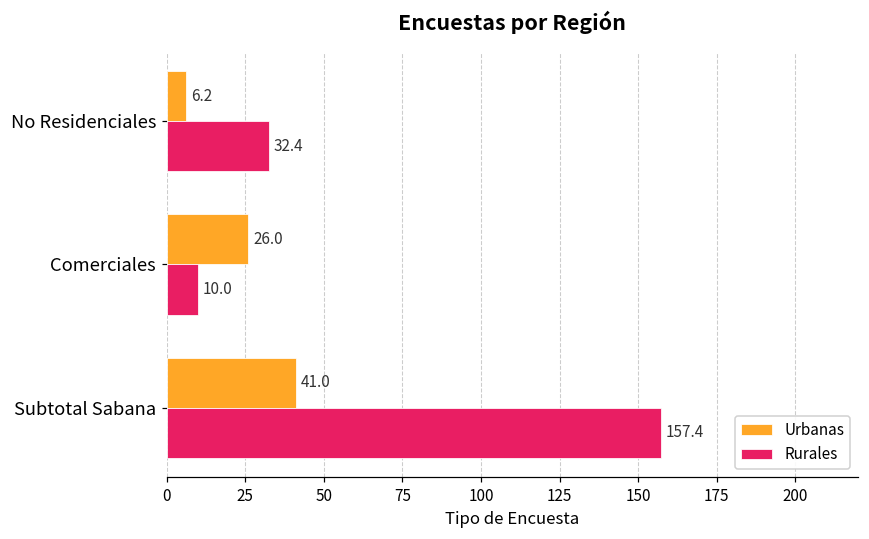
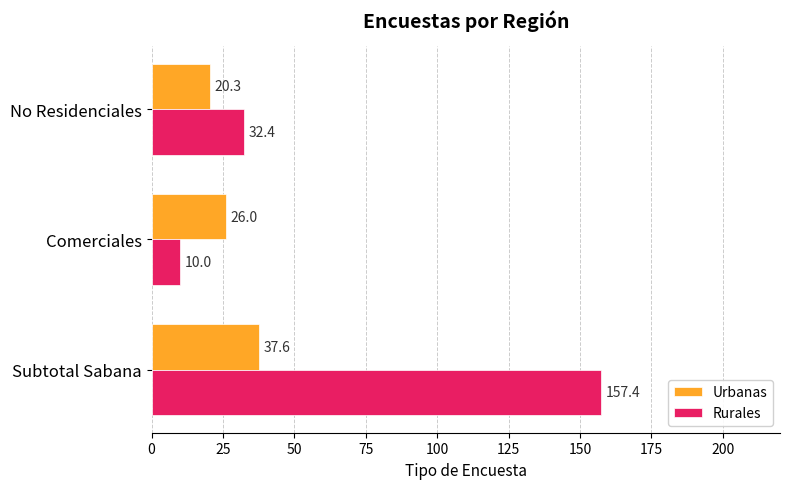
  {
    "Urbanas": {
-     "No Residenciales": 6.2,
+     "No Residenciales": 20.3,
      "Comerciales": 26.0,
-     "Subtotal Sabana": 41.0
+     "Subtotal Sabana": 37.6
    },
    "Rurales": {
      "No Residenciales": 32.4,
      "Comerciales": 10.0,
      "Subtotal Sabana": 157.4
    }
  }
